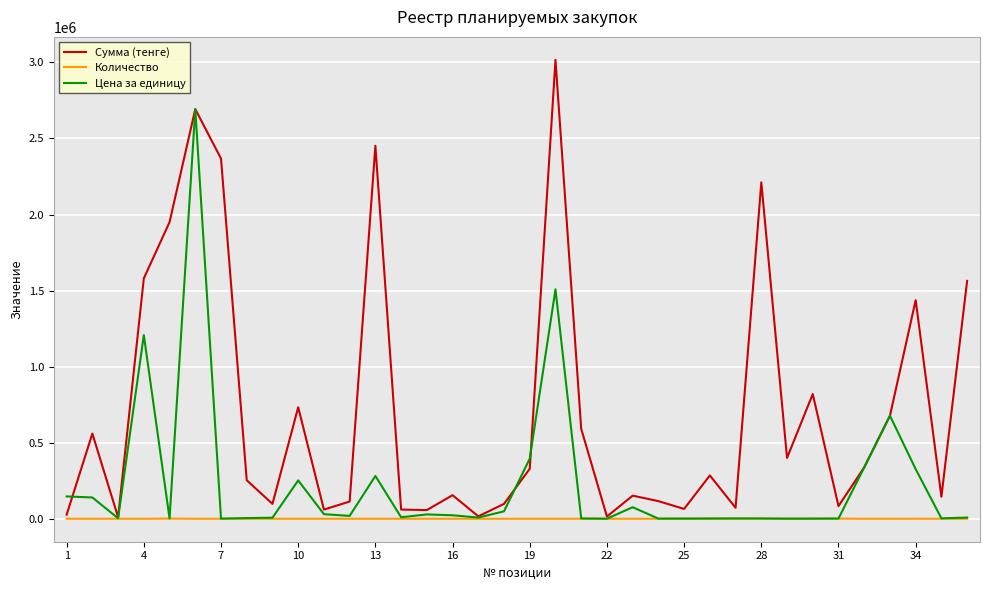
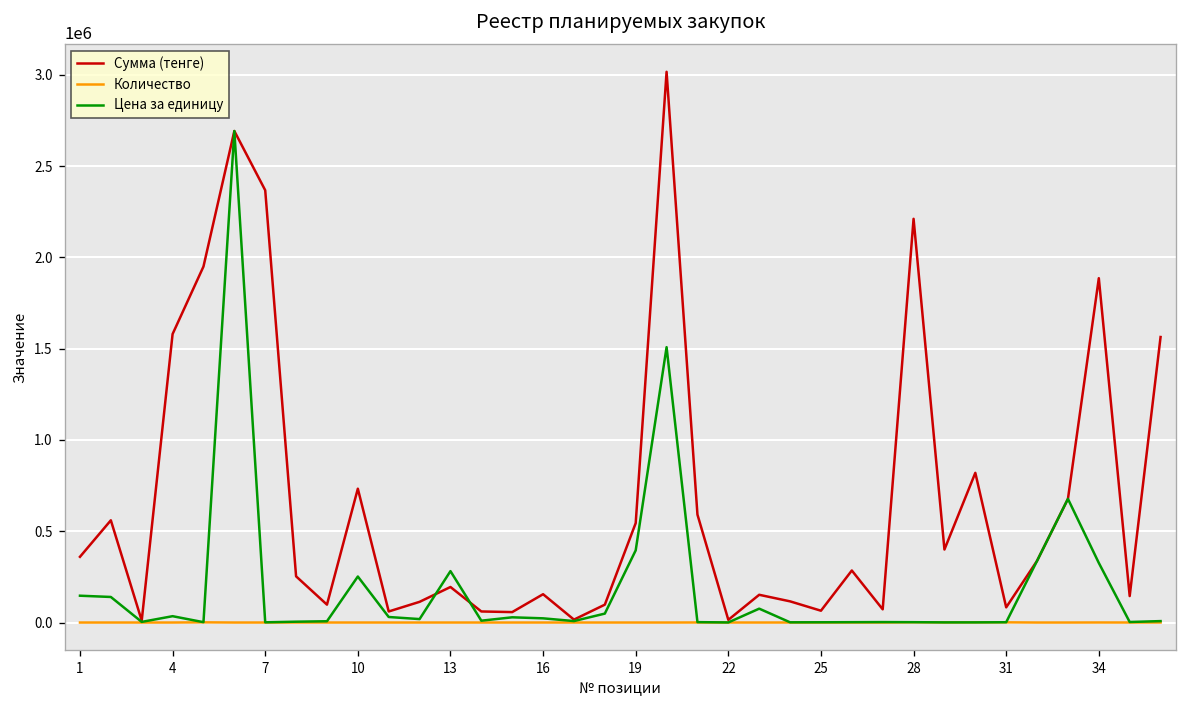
  {
    "Сумма (тенге)": {
-     "1": 30000,
+     "1": 360000,
      "4": 1580000,
      "7": 2370000,
      "10": 730000,
-     "13": 2450000,
+     "13": 190000,
      "16": 160000,
-     "19": 330000,
+     "19": 540000,
      "25": 60000,
      "28": 2210000,
      "31": 80000,
-     "34": 1440000
+     "34": 1890000
    },
    "Количество": {
      "1": 0,
      "4": 0,
      "10": 0,
      "13": 0,
      "16": 0,
      "19": 0,
      "34": 0
    },
    "Цена за единицу": {
      "1": 150000,
-     "4": 1210000,
+     "4": 30000,
      "10": 250000,
      "13": 280000,
      "16": 20000,
      "19": 400000,
      "34": 330000
    }
  }
